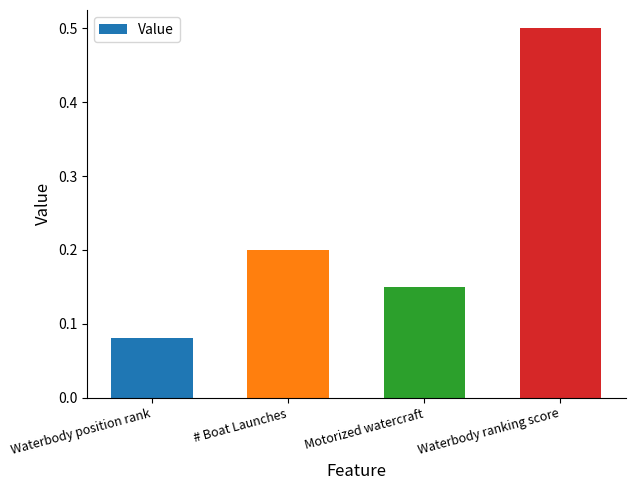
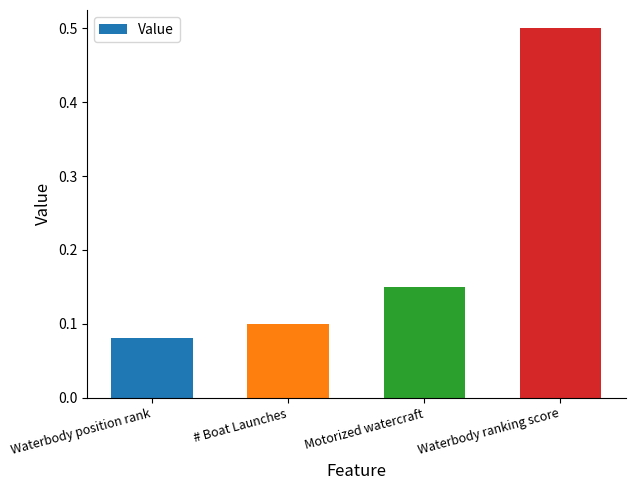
  {
    "Waterbody position rank": 0.08,
-   "# Boat Launches": 0.2,
+   "# Boat Launches": 0.1,
    "Motorized watercraft": 0.15,
    "Waterbody ranking score": 0.5
  }
